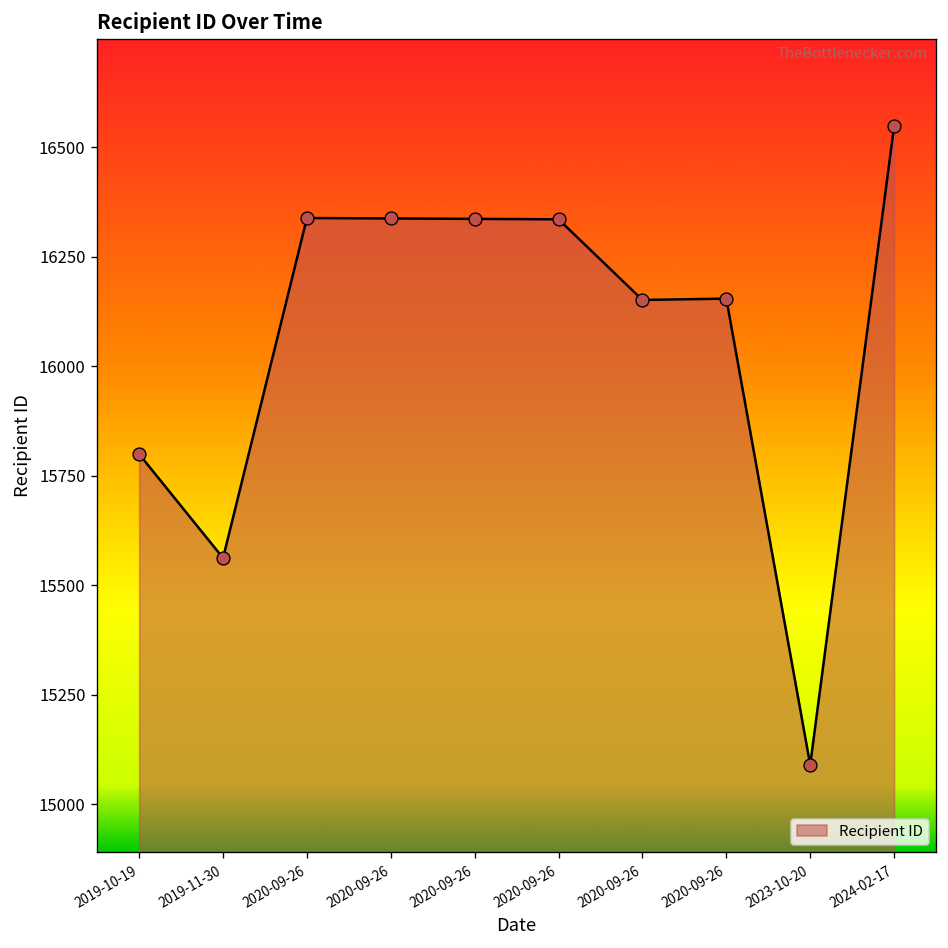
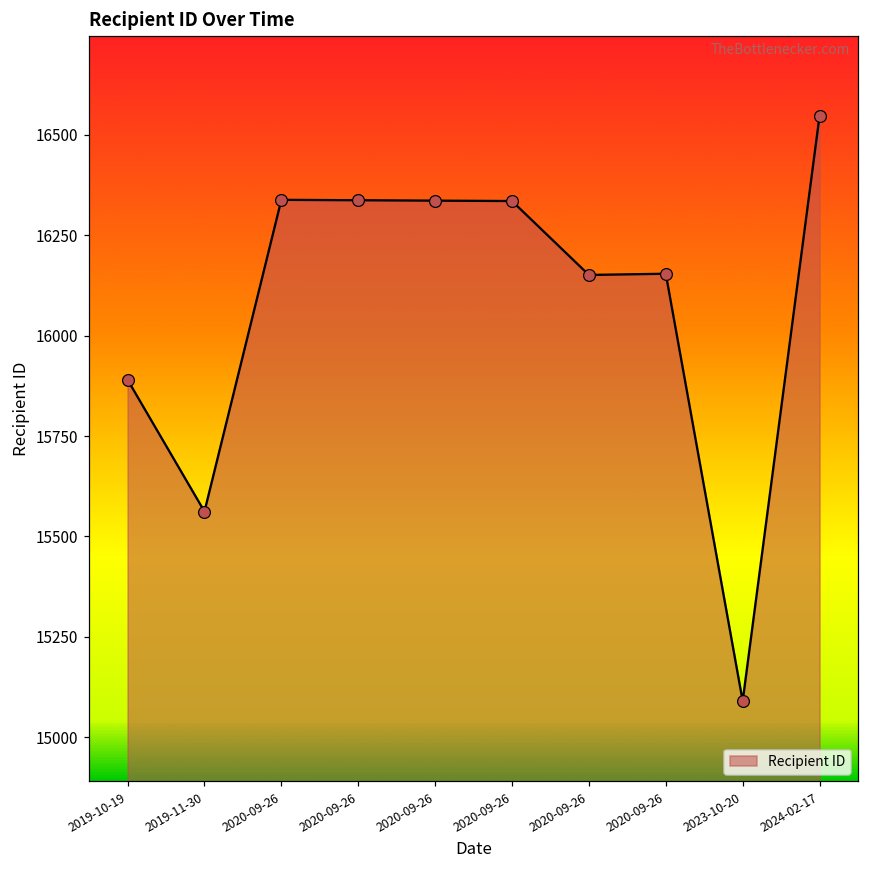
  {
-   "2019-10-19": 15800,
+   "2019-10-19": 15890,
    "2019-11-30": 15560,
    "2023-10-20": 15090,
    "2024-02-17": 16550
  }
